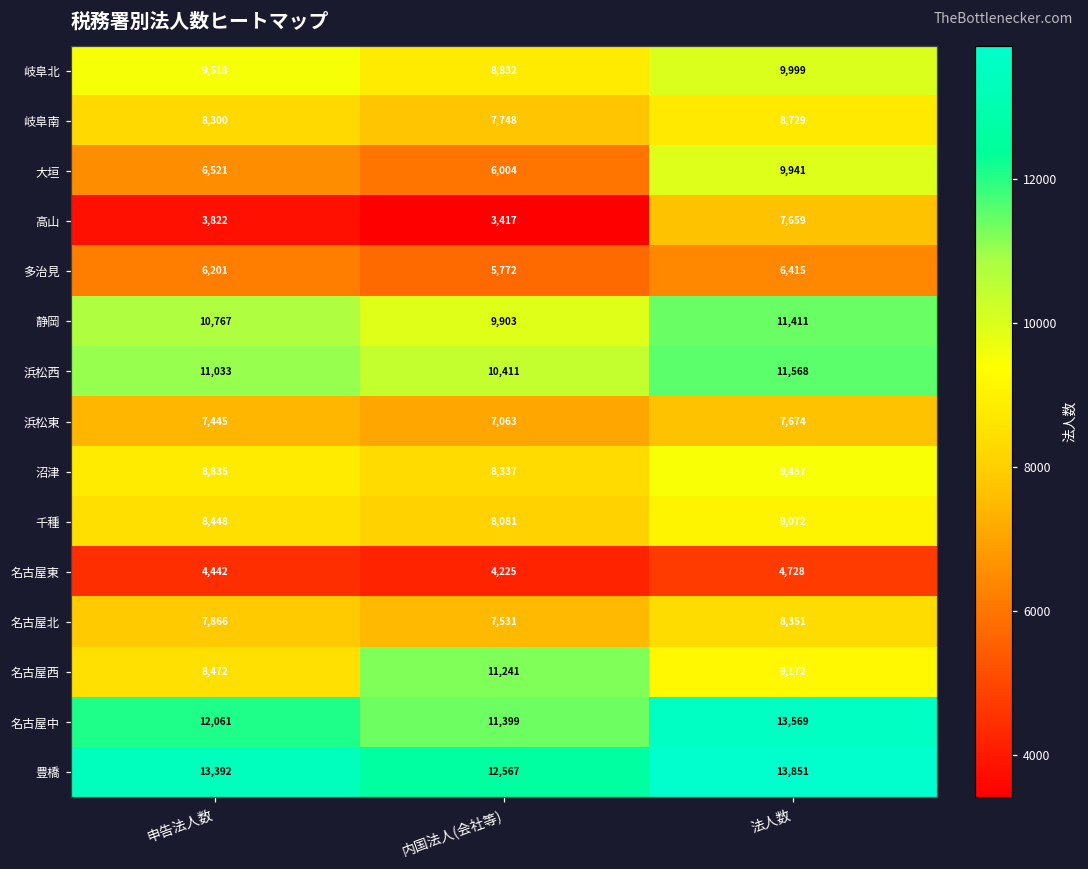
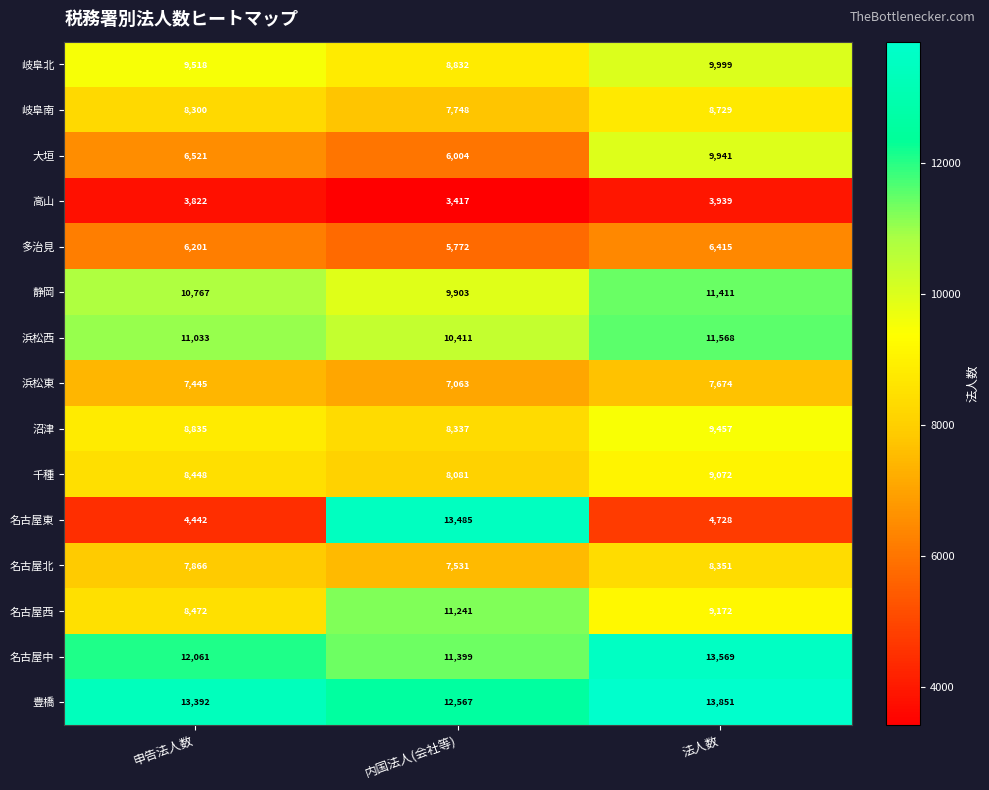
  {
    "岐阜北": {
      "申告法人数": "9,518",
      "内国法人(会社等)": "8,832",
      "法人数": "9,999"
    },
    "岐阜南": {
      "申告法人数": "8,300",
      "内国法人(会社等)": "7,748",
      "法人数": "8,729"
    },
    "大垣": {
      "申告法人数": "6,521",
      "内国法人(会社等)": "6,004",
      "法人数": "9,941"
    },
    "高山": {
      "申告法人数": "3,822",
      "内国法人(会社等)": "3,417",
-     "法人数": "7,659"
+     "法人数": "3,939"
    },
    "多治見": {
      "申告法人数": "6,201",
      "内国法人(会社等)": "5,772",
      "法人数": "6,415"
    },
    "静岡": {
      "申告法人数": "10,767",
      "内国法人(会社等)": "9,903",
      "法人数": "11,411"
    },
    "浜松西": {
      "申告法人数": "11,033",
      "内国法人(会社等)": "10,411",
      "法人数": "11,568"
    },
    "浜松東": {
      "申告法人数": "7,445",
      "内国法人(会社等)": "7,063",
      "法人数": "7,674"
    },
    "沼津": {
      "申告法人数": "8,835",
      "内国法人(会社等)": "8,337",
      "法人数": "9,457"
    },
    "千種": {
      "申告法人数": "8,448",
      "内国法人(会社等)": "8,081",
      "法人数": "9,072"
    },
    "名古屋東": {
      "申告法人数": "4,442",
-     "内国法人(会社等)": "4,225",
+     "内国法人(会社等)": "13,485",
      "法人数": "4,728"
    },
    "名古屋北": {
      "申告法人数": "7,866",
      "内国法人(会社等)": "7,531",
      "法人数": "8,351"
    },
    "名古屋西": {
      "申告法人数": "8,472",
      "内国法人(会社等)": "11,241",
      "法人数": "9,172"
    },
    "名古屋中": {
      "申告法人数": "12,061",
      "内国法人(会社等)": "11,399",
      "法人数": "13,569"
    },
    "豊橋": {
      "申告法人数": "13,392",
      "内国法人(会社等)": "12,567",
      "法人数": "13,851"
    }
  }
